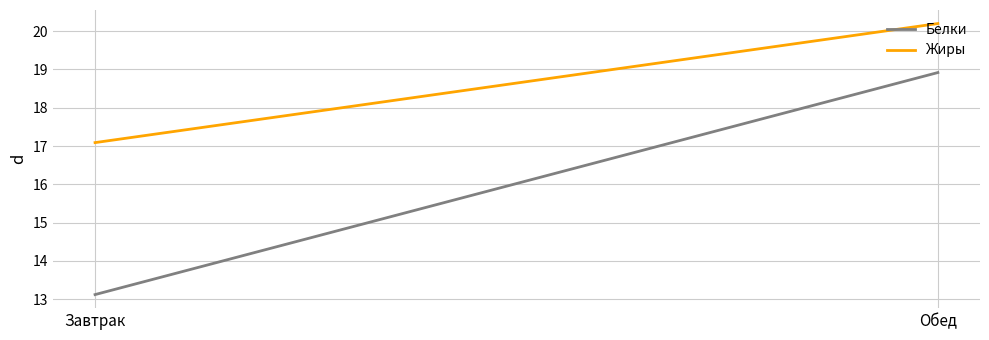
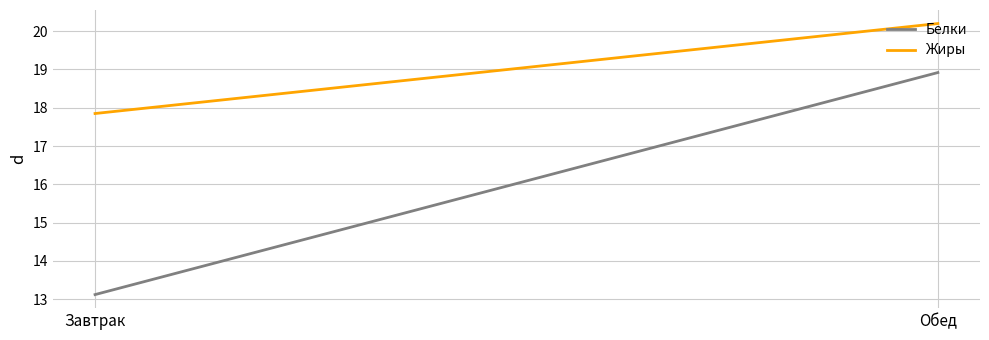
  {
    "Белки": {
      "Завтрак": 13.1,
      "Обед": 18.9
    },
    "Жиры": {
-     "Завтрак": 17.1,
+     "Завтрак": 17.9,
      "Обед": 20.2
    }
  }
